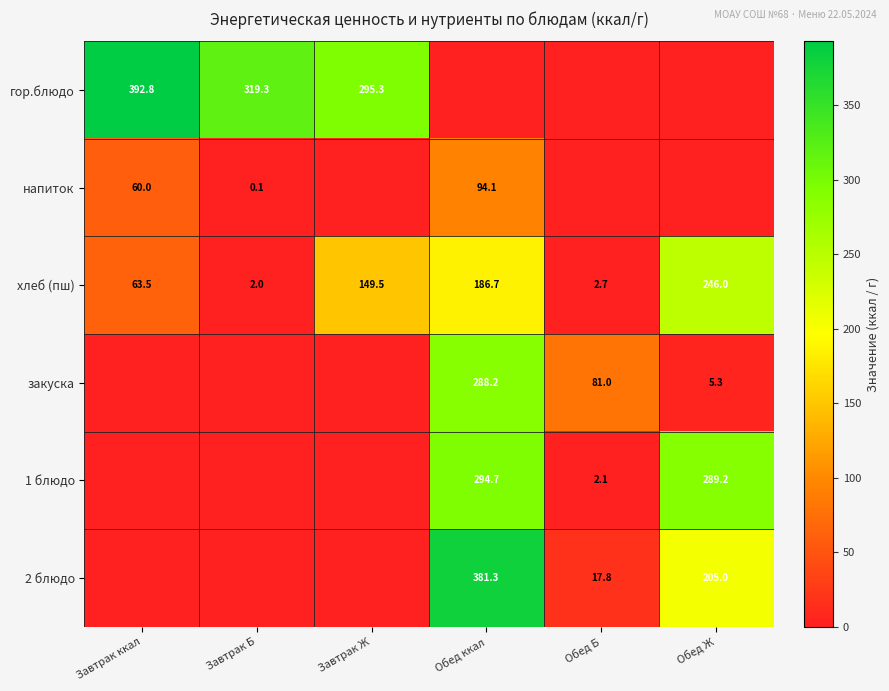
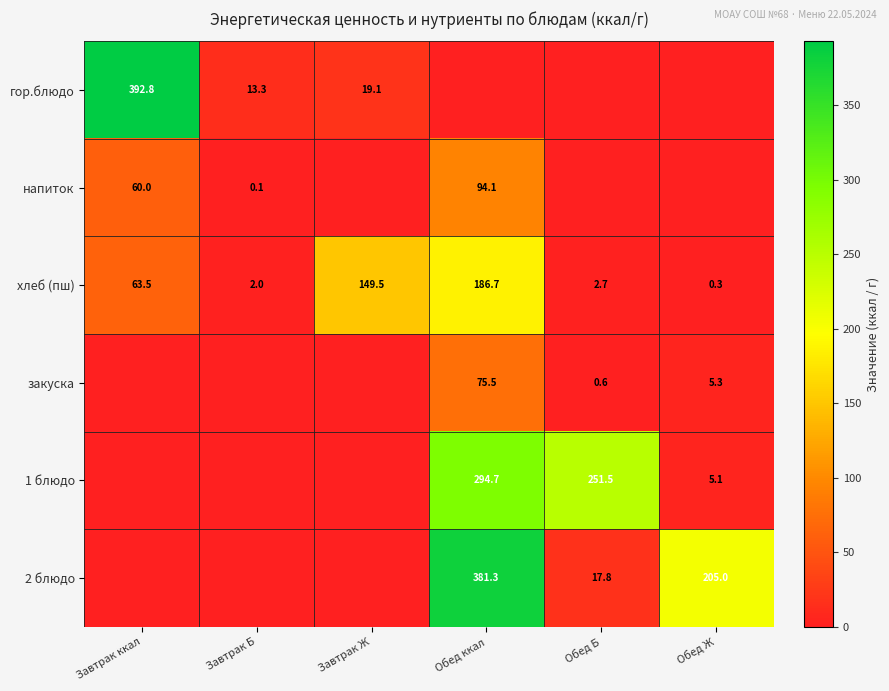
  {
    "гор.блюдо": {
      "Завтрак ккал": 392.8,
-     "Завтрак Б": 319.3,
-     "Завтрак Ж": 295.3
+     "Завтрак Б": 13.3,
+     "Завтрак Ж": 19.1
    },
    "напиток": {
      "Завтрак ккал": 60.0,
      "Завтрак Б": 0.1,
      "Обед ккал": 94.1
    },
    "хлеб (пш)": {
      "Завтрак ккал": 63.5,
      "Завтрак Б": 2.0,
      "Завтрак Ж": 149.5,
      "Обед ккал": 186.7,
      "Обед Б": 2.7,
-     "Обед Ж": 246.0
+     "Обед Ж": 0.3
    },
    "закуска": {
-     "Обед ккал": 288.2,
-     "Обед Б": 81.0,
+     "Обед ккал": 75.5,
+     "Обед Б": 0.6,
      "Обед Ж": 5.3
    },
    "1 блюдо": {
      "Обед ккал": 294.7,
-     "Обед Б": 2.1,
-     "Обед Ж": 289.2
+     "Обед Б": 251.5,
+     "Обед Ж": 5.1
    },
    "2 блюдо": {
      "Обед ккал": 381.3,
      "Обед Б": 17.8,
      "Обед Ж": 205.0
    }
  }
